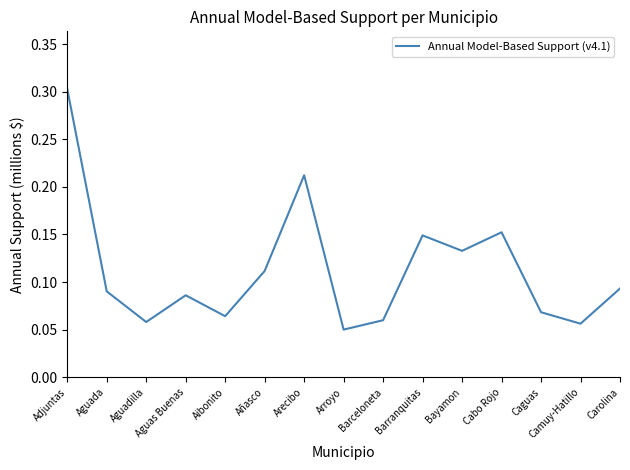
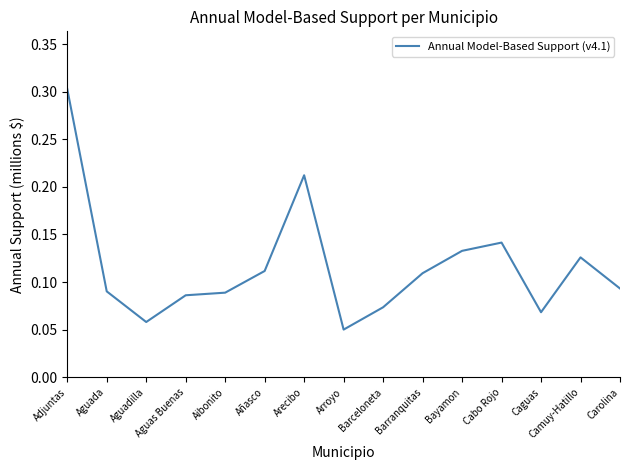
  {
    "Adjuntas": 0.30,
    "Aguada": 0.09,
    "Aguadilla": 0.06,
    "Aguas Buenas": 0.09,
-   "Aibonito": 0.06,
+   "Aibonito": 0.09,
    "Añasco": 0.11,
    "Arecibo": 0.21,
    "Arroyo": 0.05,
-   "Barceloneta": 0.06,
-   "Barranquitas": 0.15,
+   "Barceloneta": 0.07,
+   "Barranquitas": 0.11,
    "Bayamon": 0.13,
-   "Cabo Rojo": 0.15,
+   "Cabo Rojo": 0.14,
    "Caguas": 0.07,
-   "Camuy-Hatillo": 0.06,
+   "Camuy-Hatillo": 0.13,
    "Carolina": 0.09
  }
